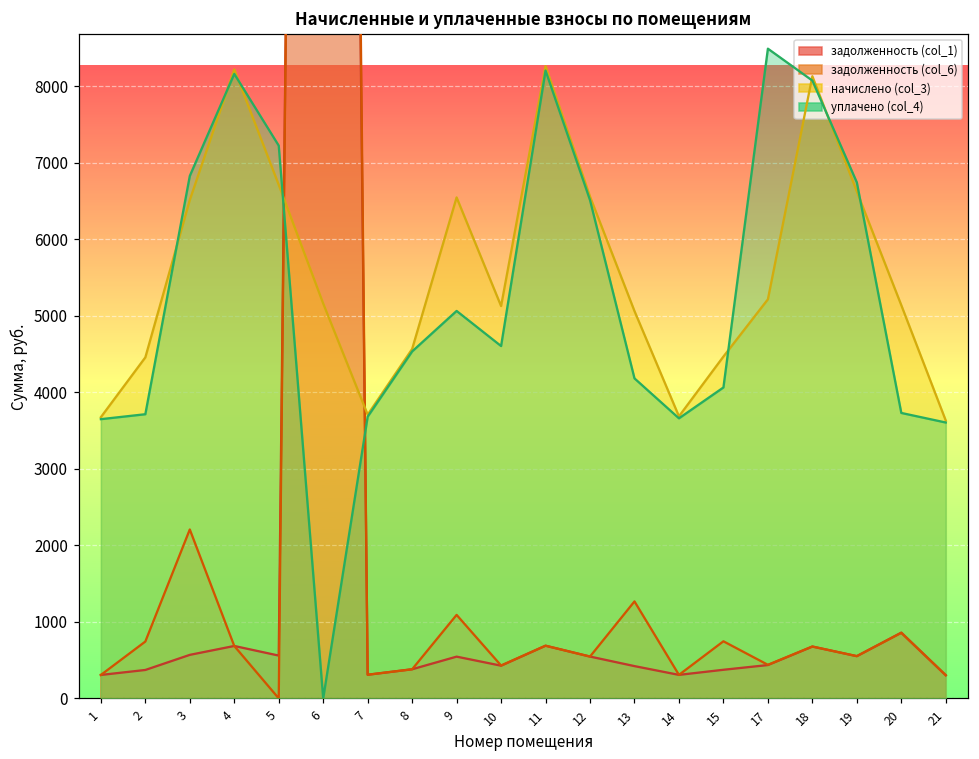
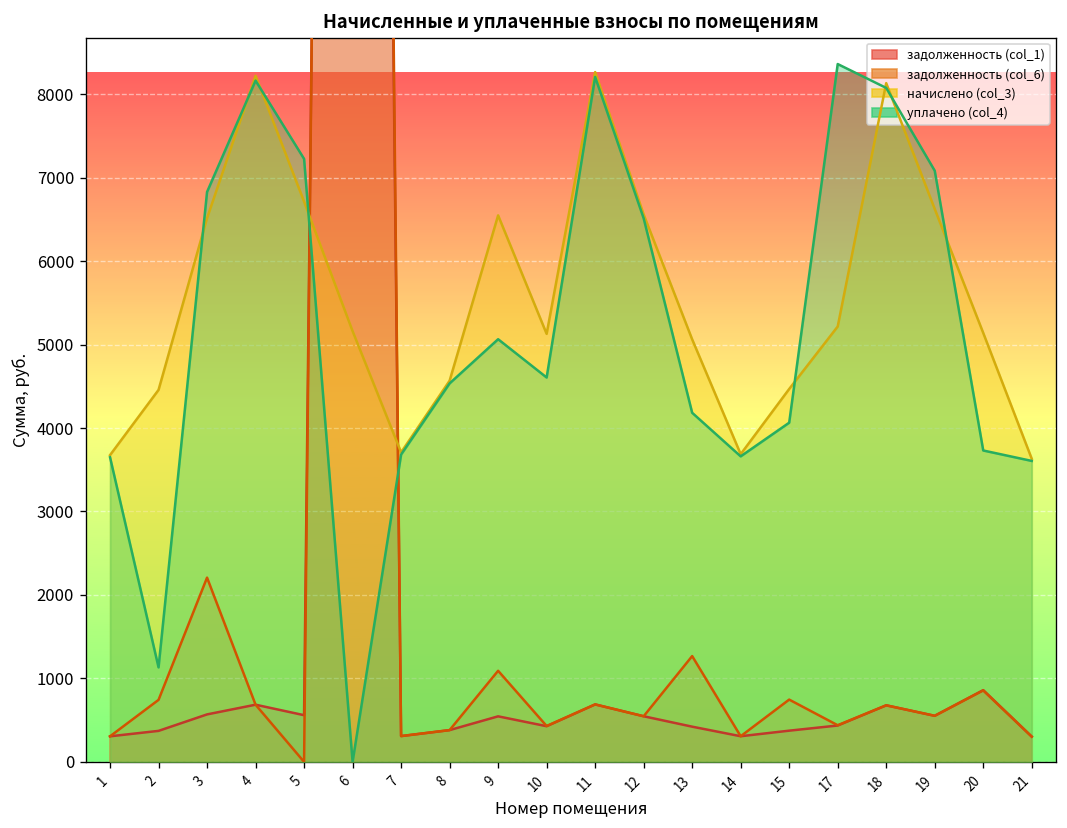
  {
    "уплачено (col_4)": {
-     "2": 3700,
+     "2": 1100,
      "3": 6800,
      "4": 8200,
      "5": 7200,
      "6": 0,
      "9": 5100,
      "10": 4600,
      "11": 8200,
      "12": 6500,
      "13": 4200,
      "15": 4100,
-     "17": 8500,
-     "19": 6700,
+     "17": 8400,
+     "19": 7100,
      "20": 3700
    }
  }
